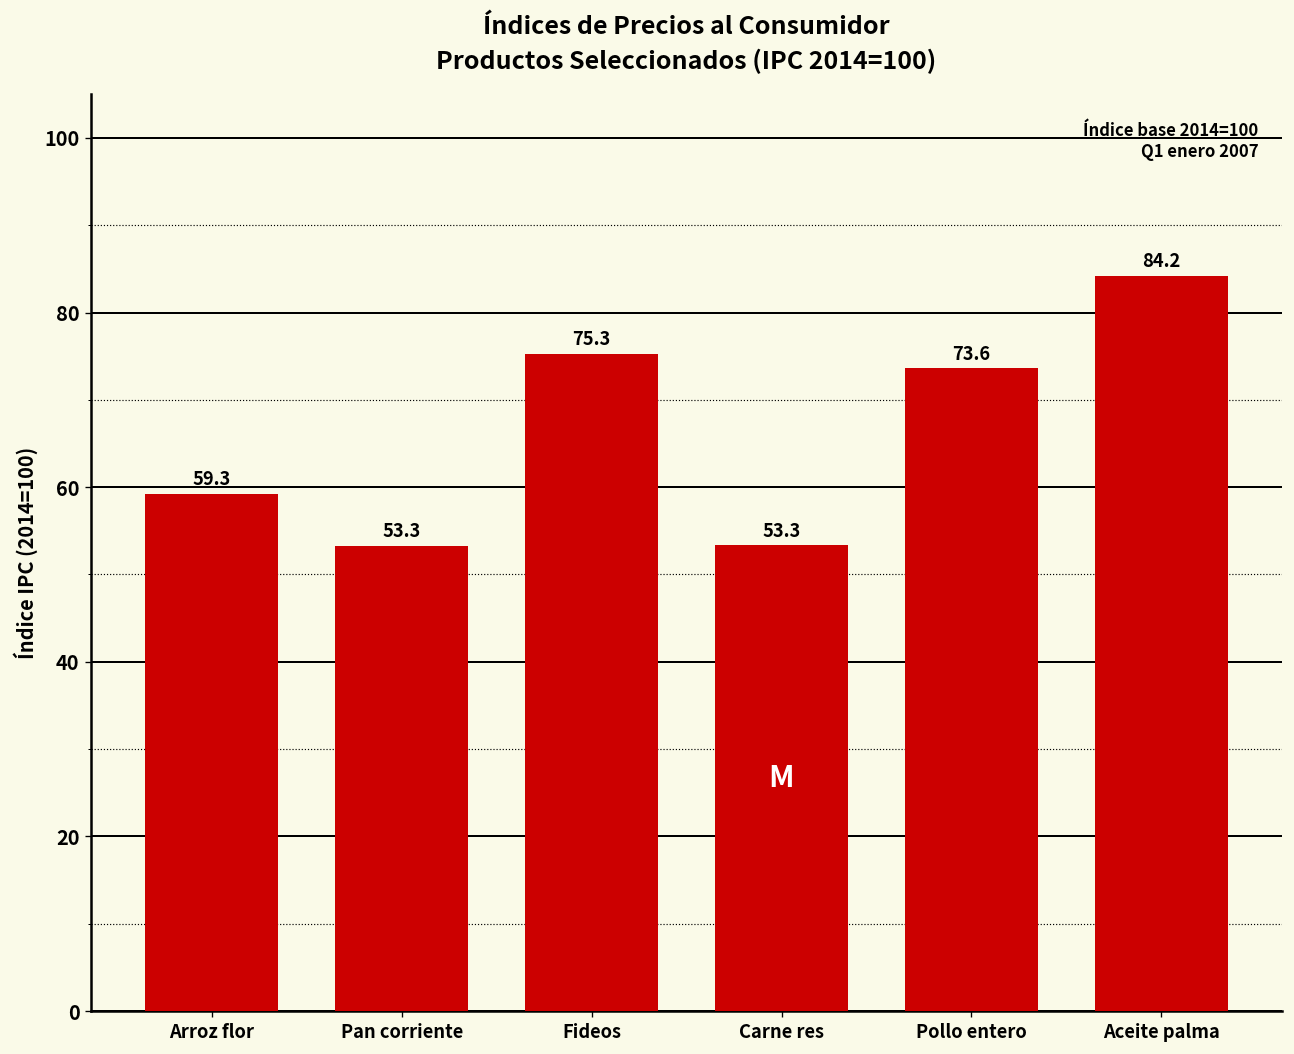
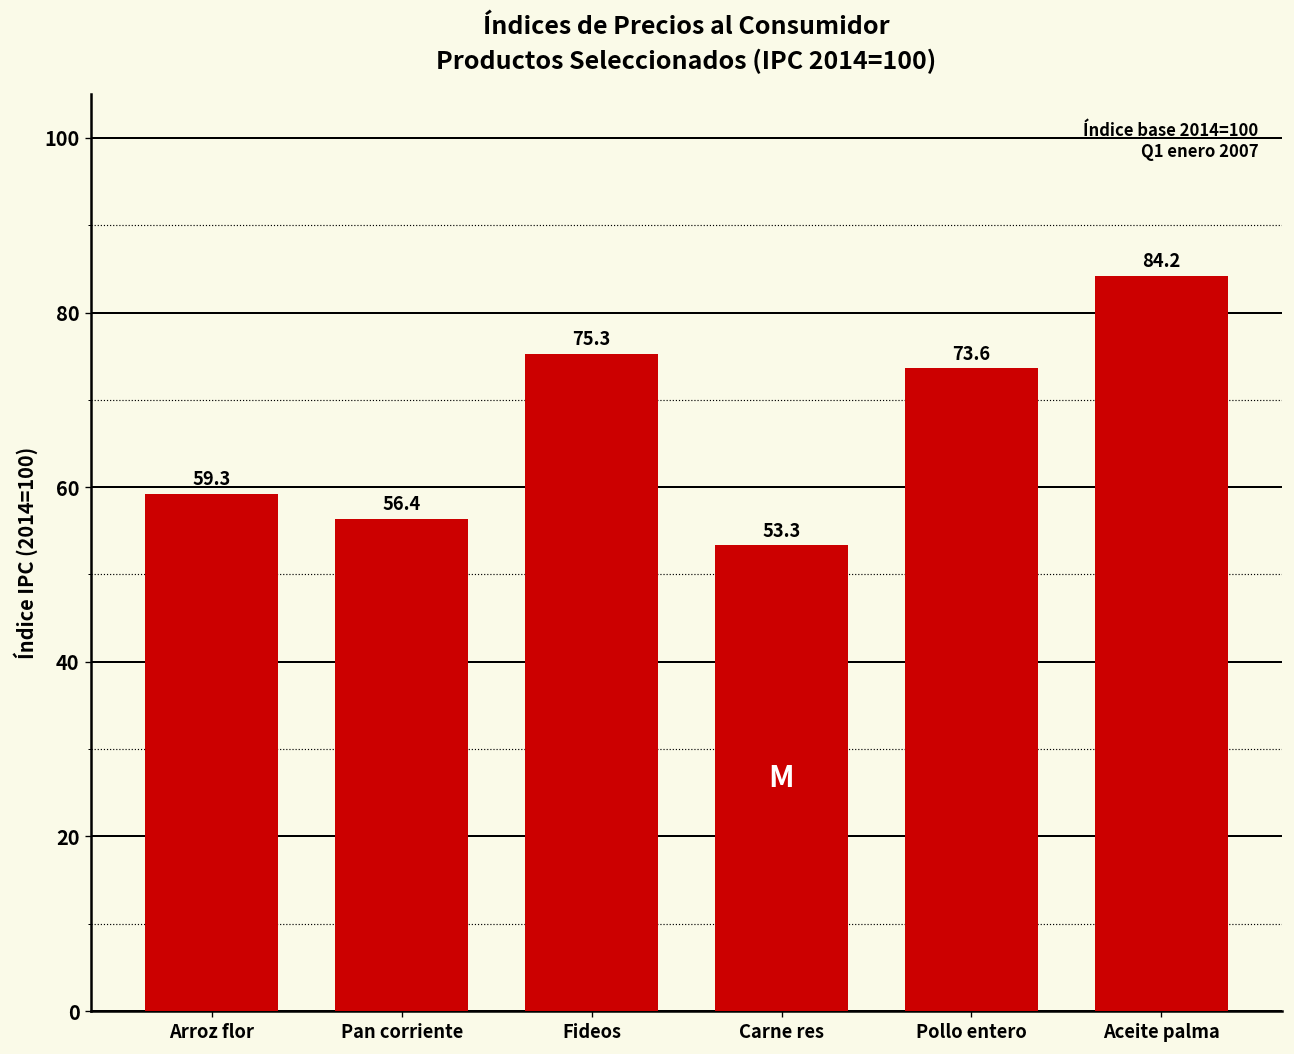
  {
    "Arroz flor": 59.3,
-   "Pan corriente": 53.3,
+   "Pan corriente": 56.4,
    "Fideos": 75.3,
    "Carne res": 53.3,
    "Pollo entero": 73.6,
    "Aceite palma": 84.2
  }
